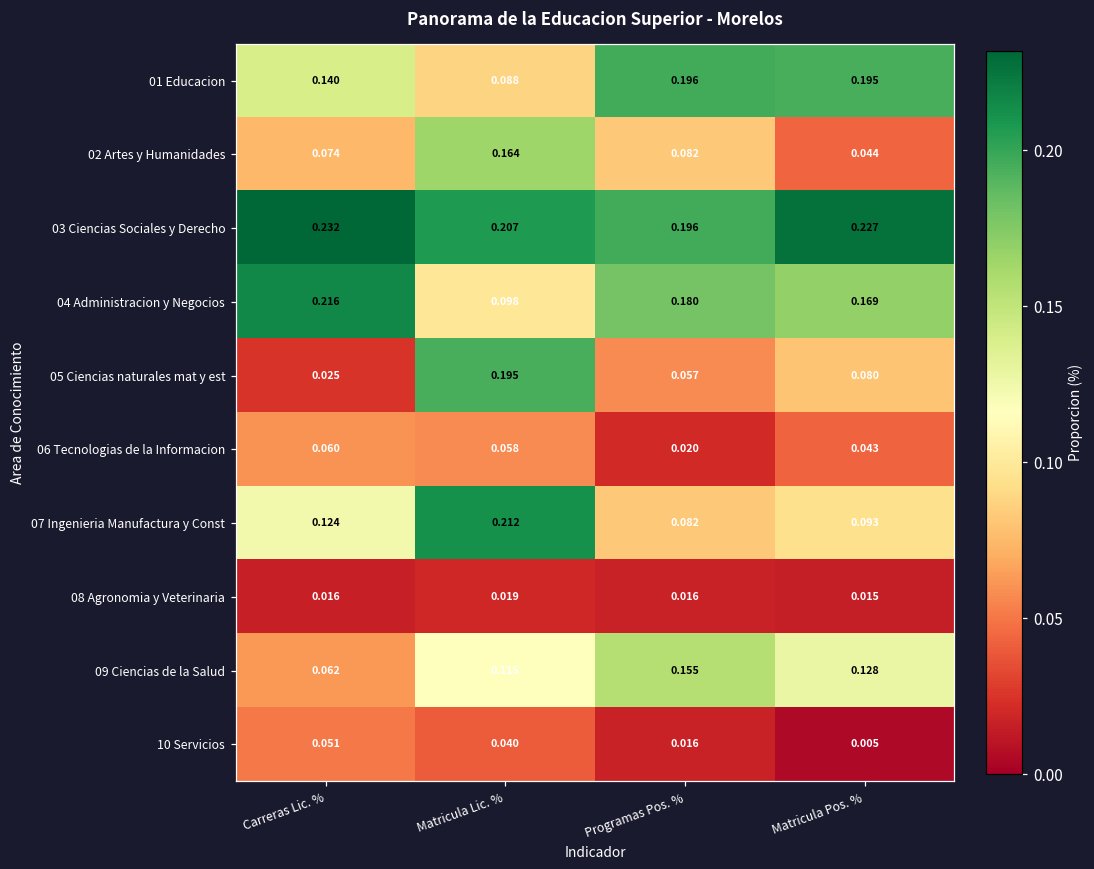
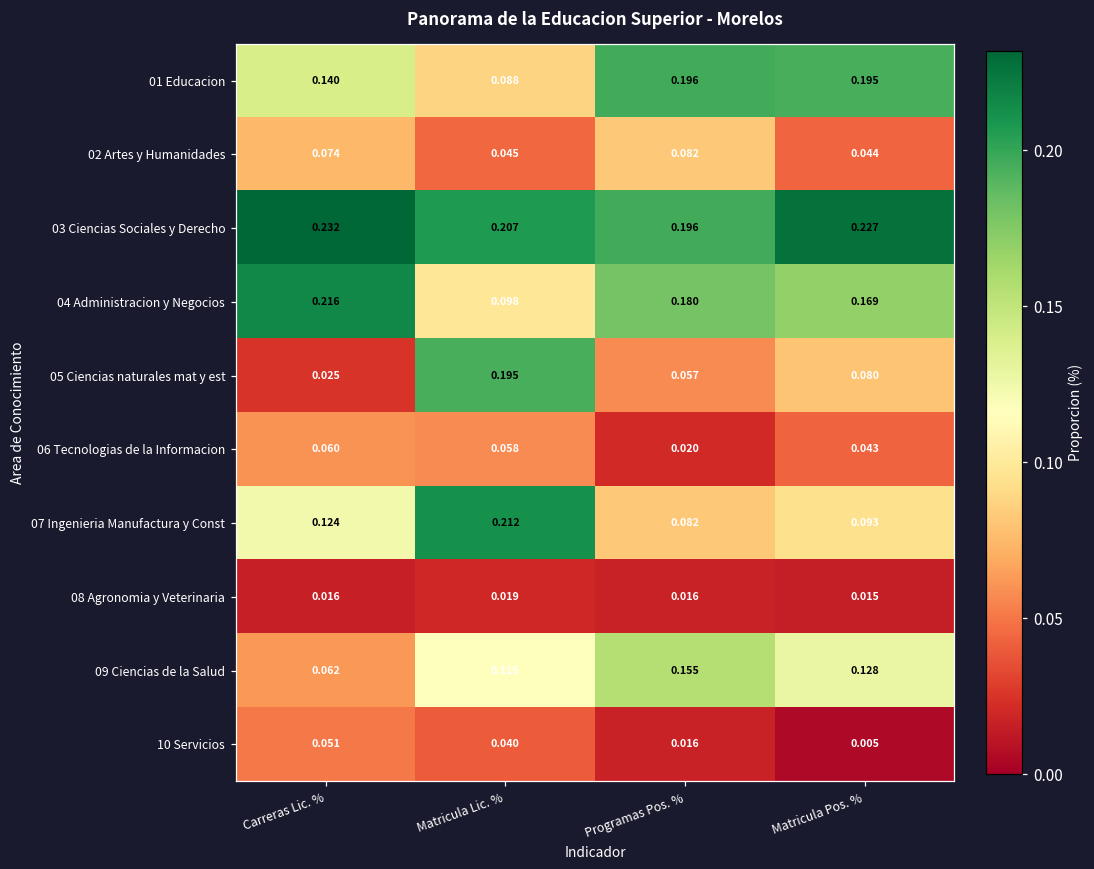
  {
    "01 Educacion": {
      "Carreras Lic. %": 0.140,
      "Matricula Lic. %": 0.088,
      "Programas Pos. %": 0.196,
      "Matricula Pos. %": 0.195
    },
    "02 Artes y Humanidades": {
      "Carreras Lic. %": 0.074,
-     "Matricula Lic. %": 0.164,
+     "Matricula Lic. %": 0.045,
      "Programas Pos. %": 0.082,
      "Matricula Pos. %": 0.044
    },
    "03 Ciencias Sociales y Derecho": {
      "Carreras Lic. %": 0.232,
      "Matricula Lic. %": 0.207,
      "Programas Pos. %": 0.196,
      "Matricula Pos. %": 0.227
    },
    "04 Administracion y Negocios": {
      "Carreras Lic. %": 0.216,
      "Matricula Lic. %": 0.098,
      "Programas Pos. %": 0.180,
      "Matricula Pos. %": 0.169
    },
    "05 Ciencias naturales mat y est": {
      "Carreras Lic. %": 0.025,
      "Matricula Lic. %": 0.195,
      "Programas Pos. %": 0.057,
      "Matricula Pos. %": 0.080
    },
    "06 Tecnologias de la Informacion": {
      "Carreras Lic. %": 0.060,
      "Matricula Lic. %": 0.058,
      "Programas Pos. %": 0.020,
      "Matricula Pos. %": 0.043
    },
    "07 Ingenieria Manufactura y Const": {
      "Carreras Lic. %": 0.124,
      "Matricula Lic. %": 0.212,
      "Programas Pos. %": 0.082,
      "Matricula Pos. %": 0.093
    },
    "08 Agronomia y Veterinaria": {
      "Carreras Lic. %": 0.016,
      "Matricula Lic. %": 0.019,
      "Programas Pos. %": 0.016,
      "Matricula Pos. %": 0.015
    },
    "09 Ciencias de la Salud": {
      "Carreras Lic. %": 0.062,
      "Matricula Lic. %": 0.115,
      "Programas Pos. %": 0.155,
      "Matricula Pos. %": 0.128
    },
    "10 Servicios": {
      "Carreras Lic. %": 0.051,
      "Matricula Lic. %": 0.040,
      "Programas Pos. %": 0.016,
      "Matricula Pos. %": 0.005
    }
  }
